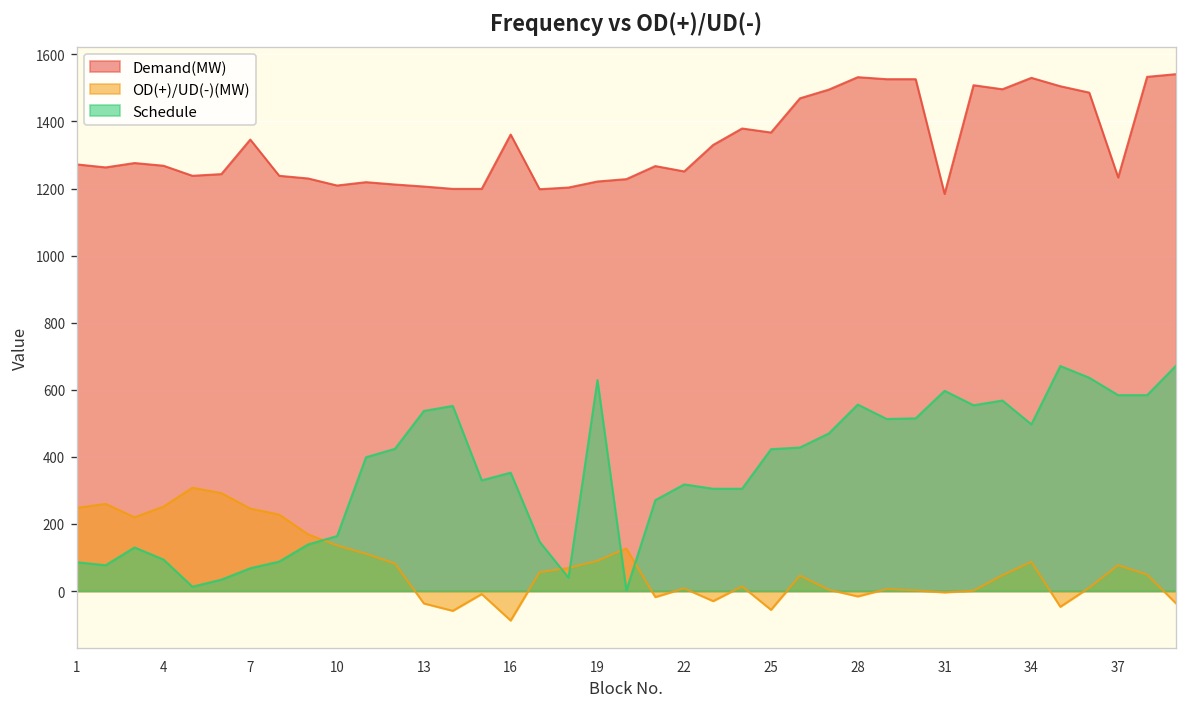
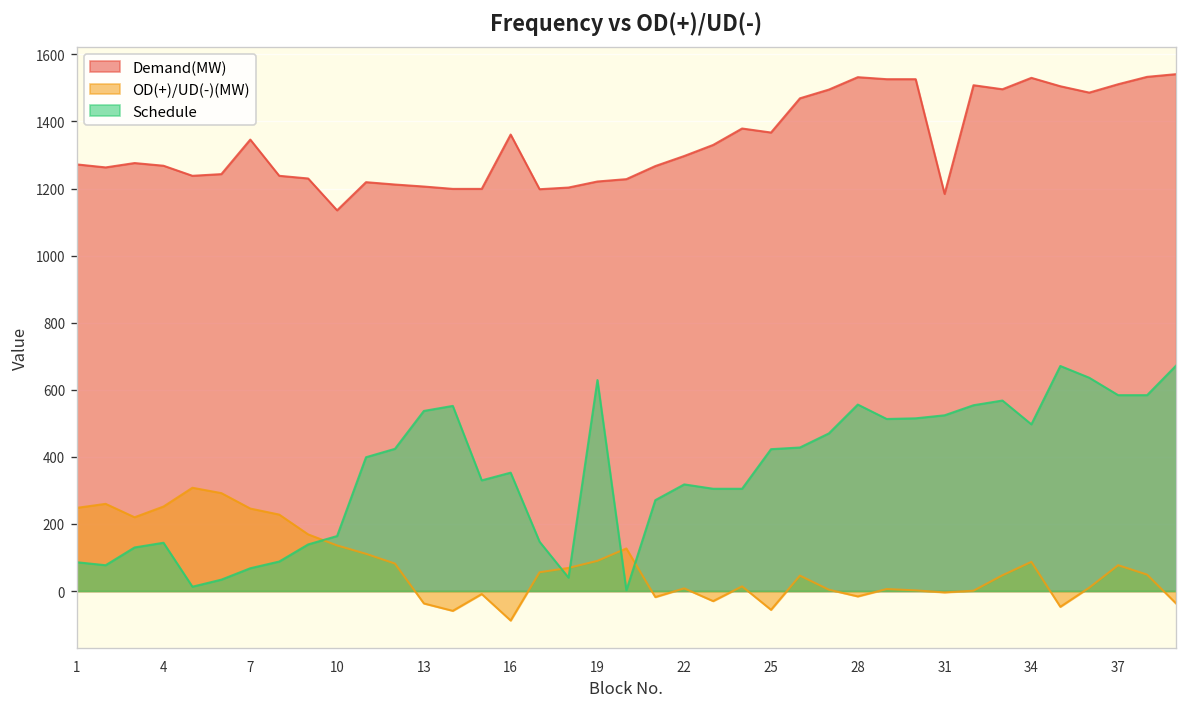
  {
    "Demand(MW)": {
      "1": 1270,
      "4": 1270,
      "7": 1350,
-     "10": 1210,
+     "10": 1140,
      "13": 1210,
      "16": 1360,
      "19": 1220,
-     "22": 1250,
+     "22": 1300,
      "25": 1370,
      "28": 1530,
      "31": 1180,
      "34": 1530,
-     "37": 1230
+     "37": 1510
    },
    "Schedule": {
      "1": 90,
-     "4": 90,
+     "4": 140,
      "7": 70,
      "10": 160,
      "13": 540,
      "16": 350,
      "19": 630,
      "22": 320,
      "25": 420,
      "28": 560,
-     "31": 600,
+     "31": 520,
      "34": 500,
      "37": 580
    }
  }
